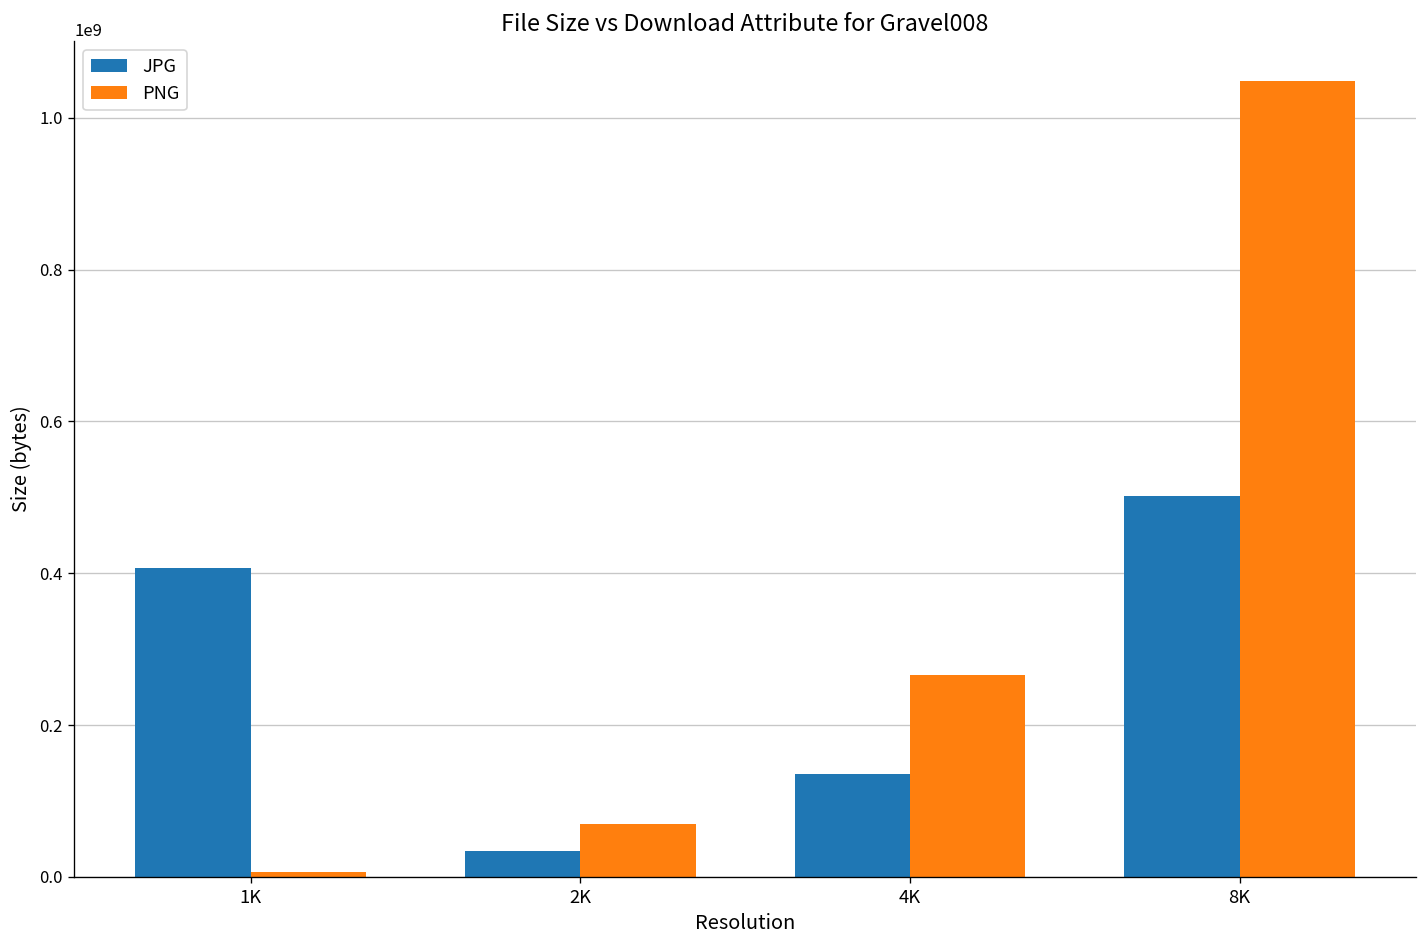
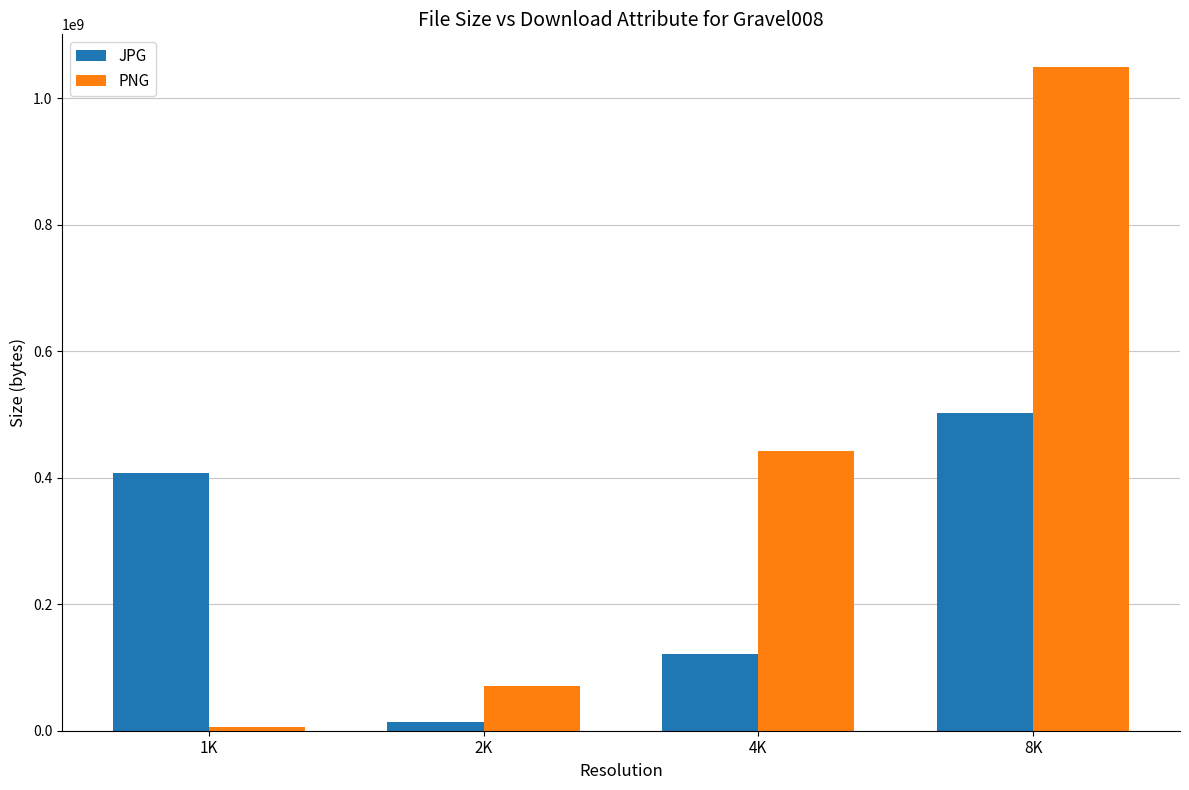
  {
    "JPG": {
      "1K": 410000000,
-     "2K": 30000000,
-     "4K": 140000000,
+     "2K": 10000000,
+     "4K": 120000000,
      "8K": 500000000
    },
    "PNG": {
      "1K": 10000000,
      "2K": 70000000,
-     "4K": 270000000,
+     "4K": 440000000,
      "8K": 1050000000
    }
  }
